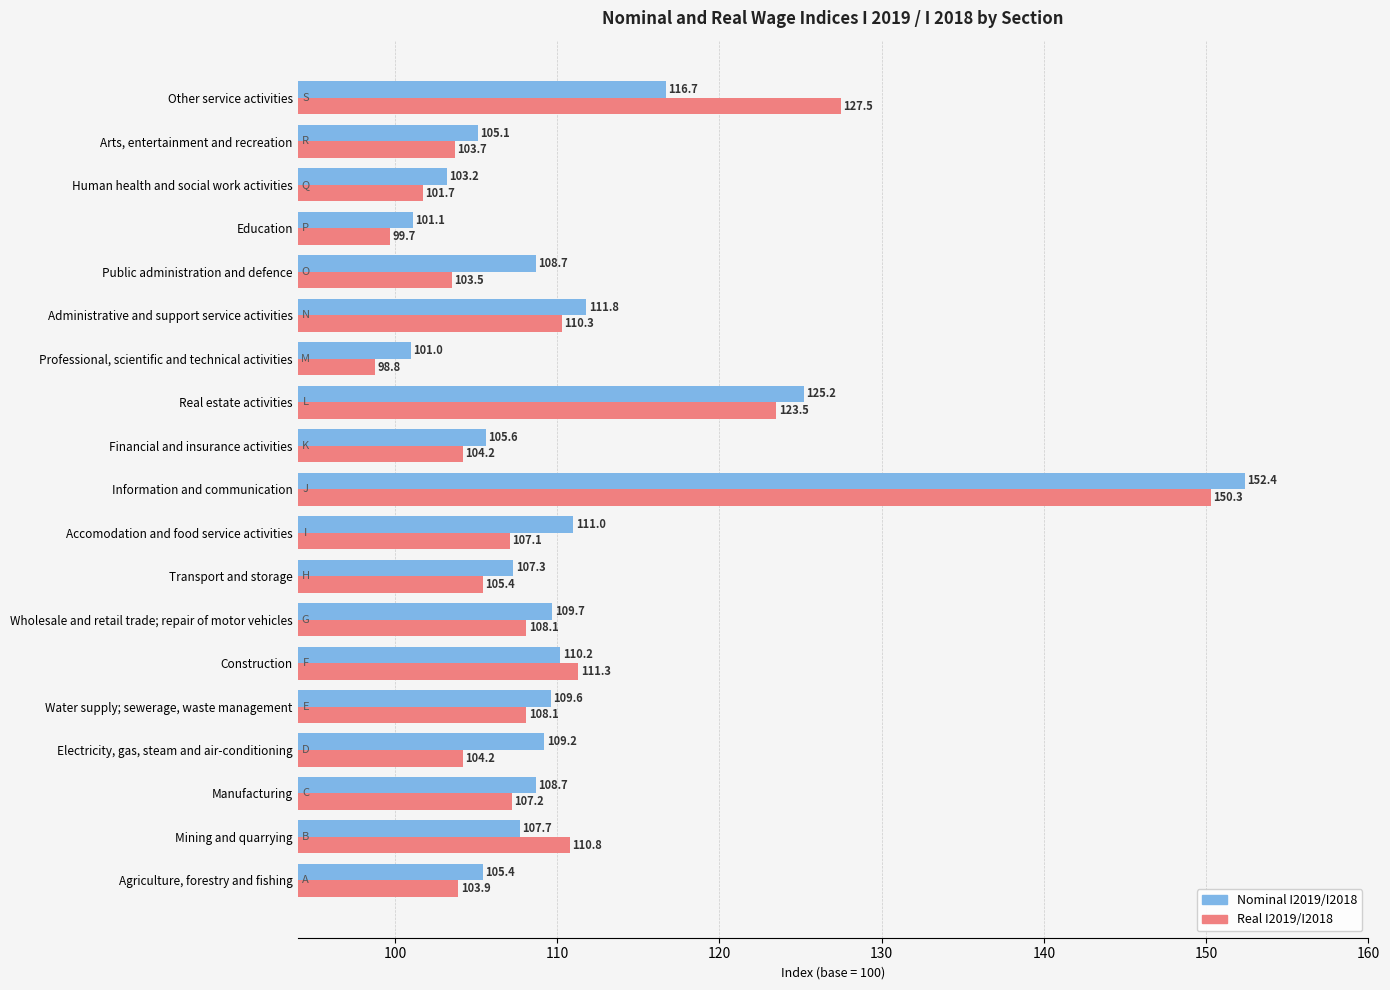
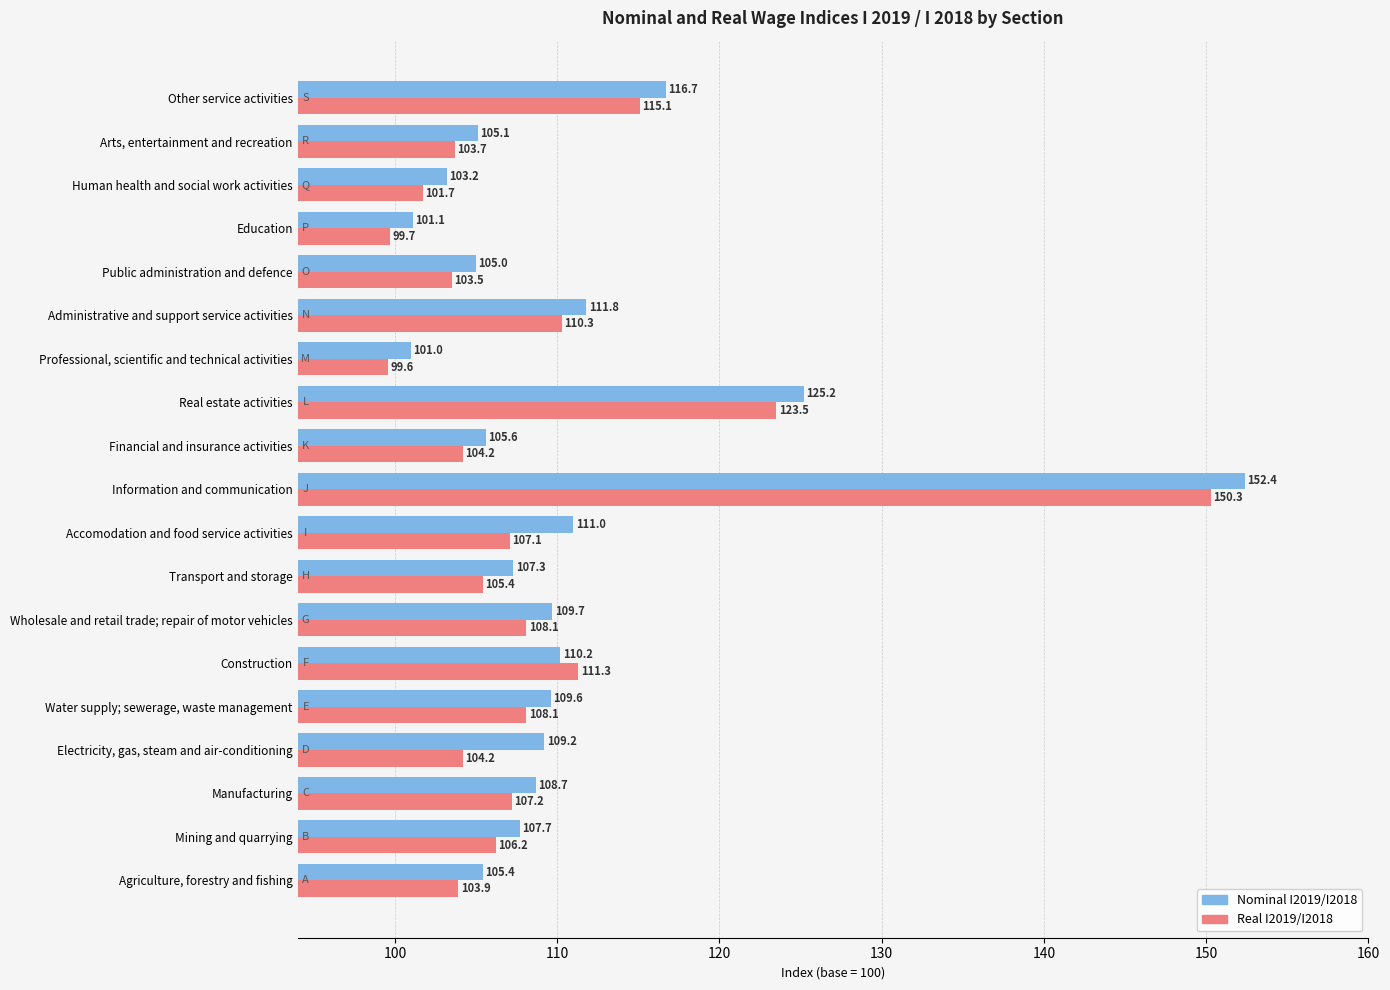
  {
    "Nominal I2019/I2018": {
      "Other service activities": 116.7,
      "Arts, entertainment and recreation": 105.1,
      "Human health and social work activities": 103.2,
      "Education": 101.1,
-     "Public administration and defence": 108.7,
+     "Public administration and defence": 105.0,
      "Administrative and support service activities": 111.8,
      "Professional, scientific and technical activities": 101.0,
      "Real estate activities": 125.2,
      "Financial and insurance activities": 105.6,
      "Information and communication": 152.4,
      "Accomodation and food service activities": 111.0,
      "Transport and storage": 107.3,
      "Wholesale and retail trade; repair of motor vehicles": 109.7,
      "Construction": 110.2,
      "Water supply; sewerage, waste management": 109.6,
      "Electricity, gas, steam and air-conditioning": 109.2,
      "Manufacturing": 108.7,
      "Mining and quarrying": 107.7,
      "Agriculture, forestry and fishing": 105.4
    },
    "Real I2019/I2018": {
-     "Other service activities": 127.5,
+     "Other service activities": 115.1,
      "Arts, entertainment and recreation": 103.7,
      "Human health and social work activities": 101.7,
      "Education": 99.7,
      "Public administration and defence": 103.5,
      "Administrative and support service activities": 110.3,
-     "Professional, scientific and technical activities": 98.8,
+     "Professional, scientific and technical activities": 99.6,
      "Real estate activities": 123.5,
      "Financial and insurance activities": 104.2,
      "Information and communication": 150.3,
      "Accomodation and food service activities": 107.1,
      "Transport and storage": 105.4,
      "Wholesale and retail trade; repair of motor vehicles": 108.1,
      "Construction": 111.3,
      "Water supply; sewerage, waste management": 108.1,
      "Electricity, gas, steam and air-conditioning": 104.2,
      "Manufacturing": 107.2,
-     "Mining and quarrying": 110.8,
+     "Mining and quarrying": 106.2,
      "Agriculture, forestry and fishing": 103.9
    }
  }
